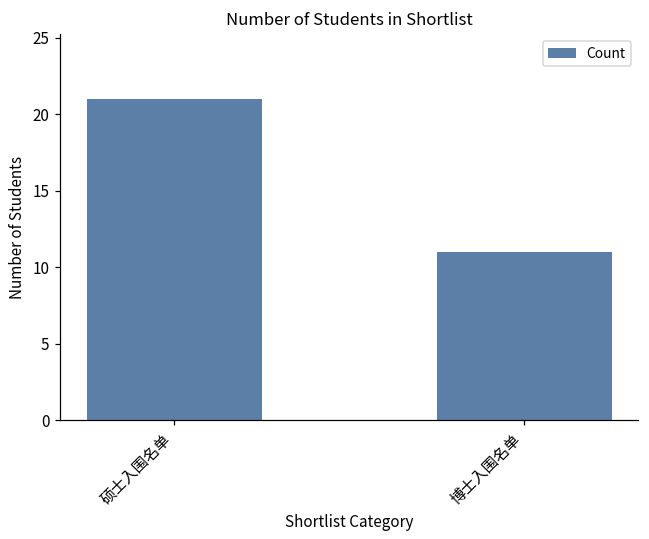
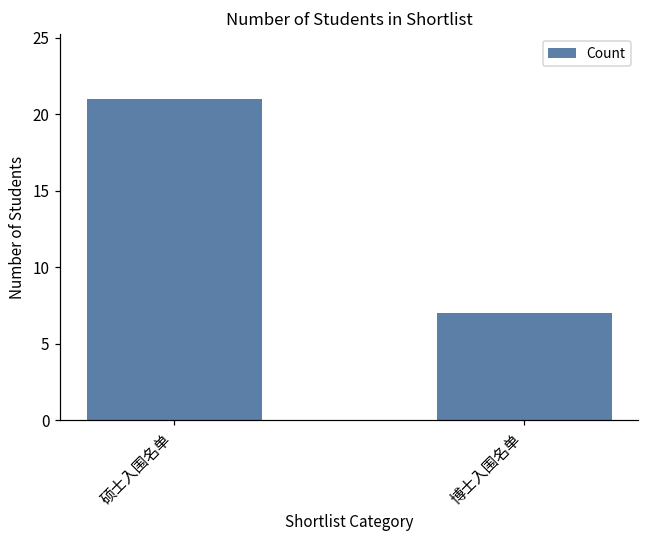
  {
    "硕士入围名单": 21,
-   "博士入围名单": 11
+   "博士入围名单": 7
  }
